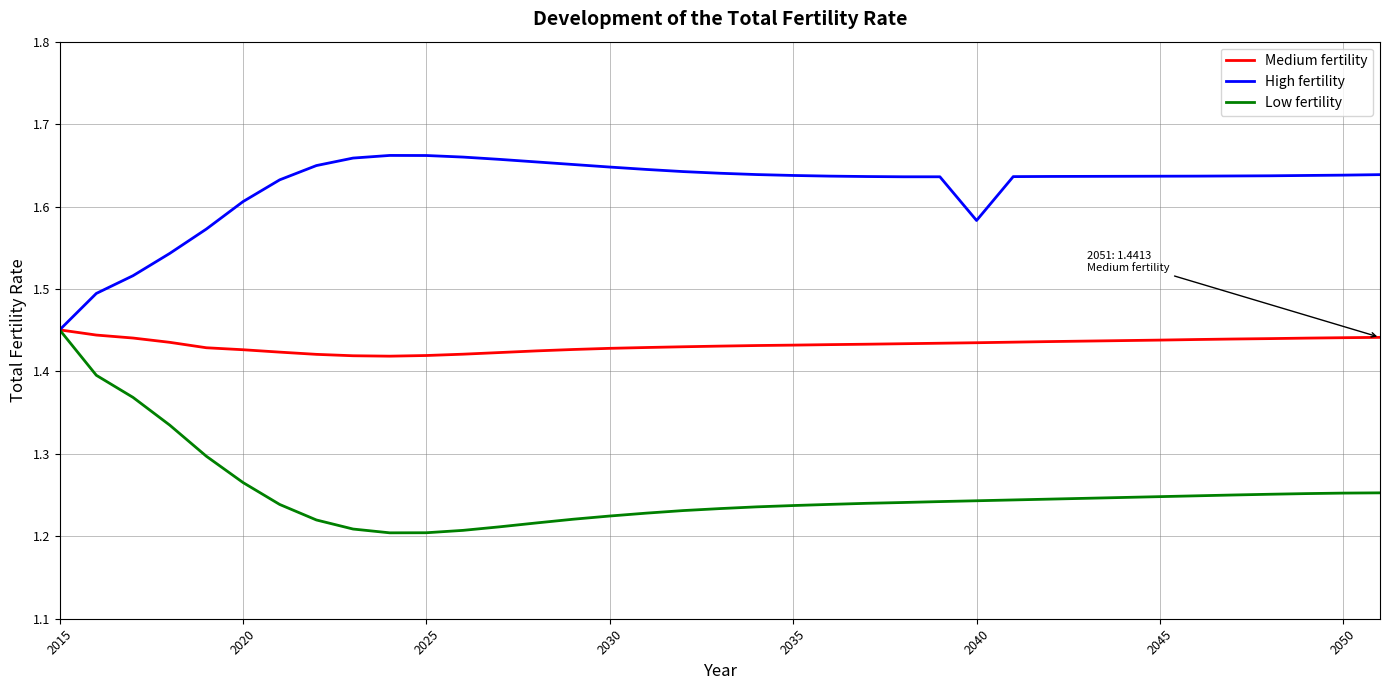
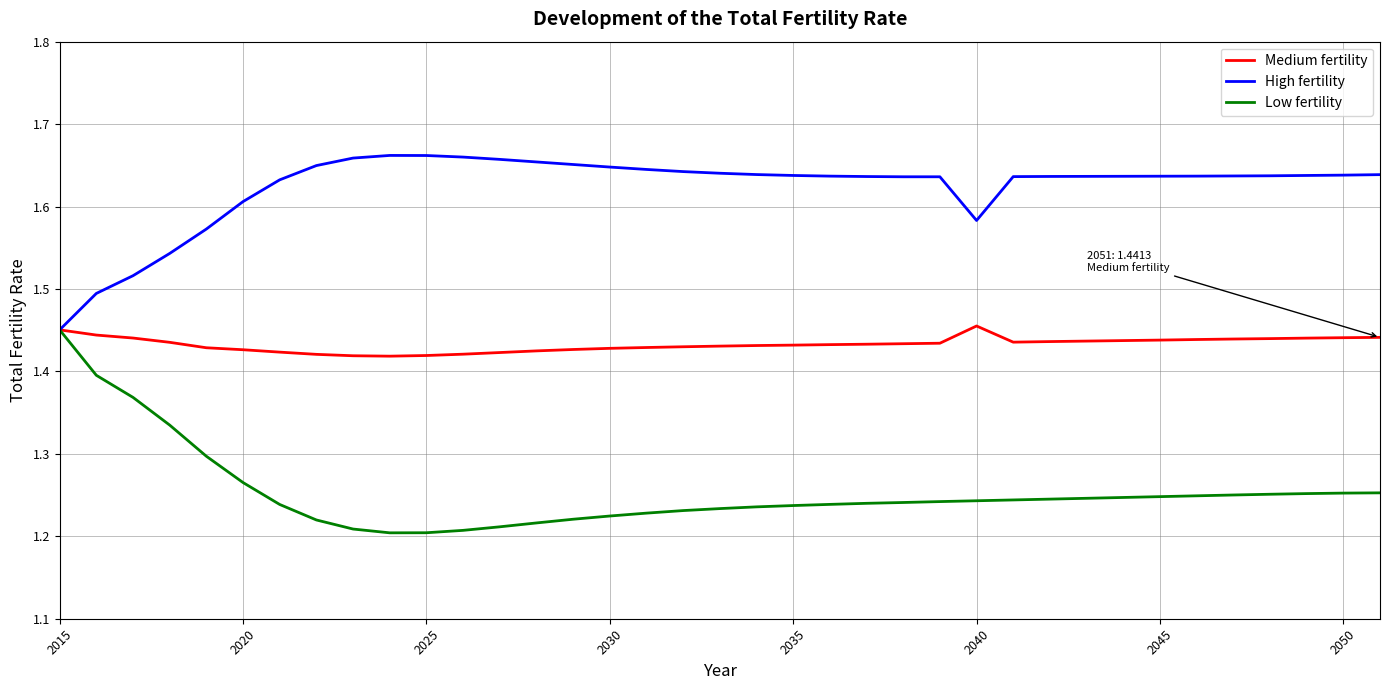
  {
    "Medium fertility": {
      "2020": 1.43,
      "2025": 1.42,
      "2030": 1.43,
      "2035": 1.43,
-     "2040": 1.43,
+     "2040": 1.46,
      "2045": 1.44
    },
    "High fertility": {
      "2020": 1.61,
      "2025": 1.66,
      "2030": 1.65,
      "2035": 1.64,
      "2040": 1.58,
      "2045": 1.64,
      "2050": 1.64
    },
    "Low fertility": {
      "2020": 1.27,
      "2025": 1.20,
      "2030": 1.22,
      "2035": 1.24,
      "2040": 1.24,
      "2045": 1.25,
      "2050": 1.25
    }
  }
